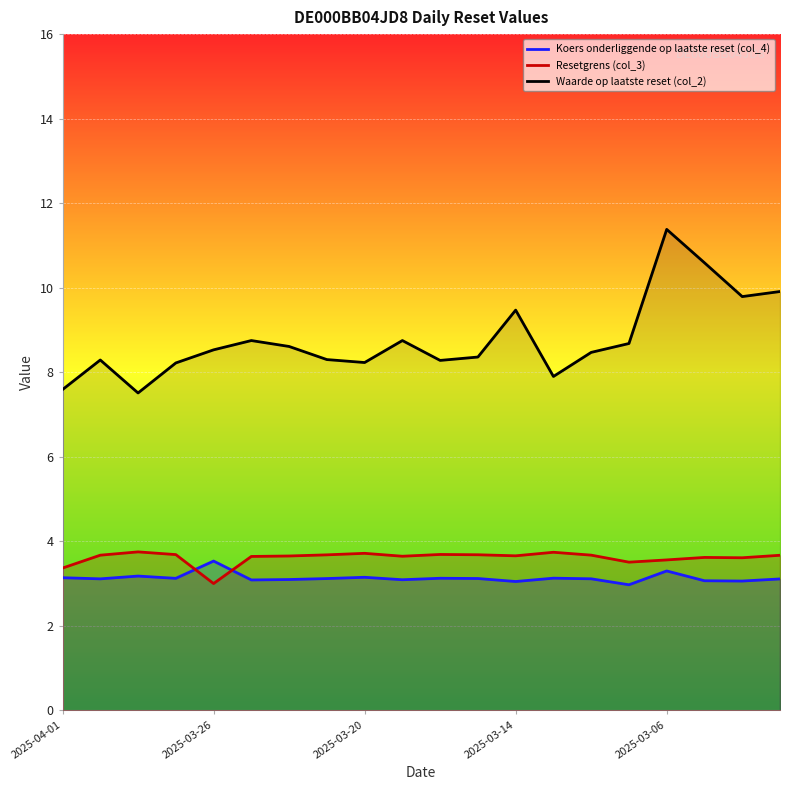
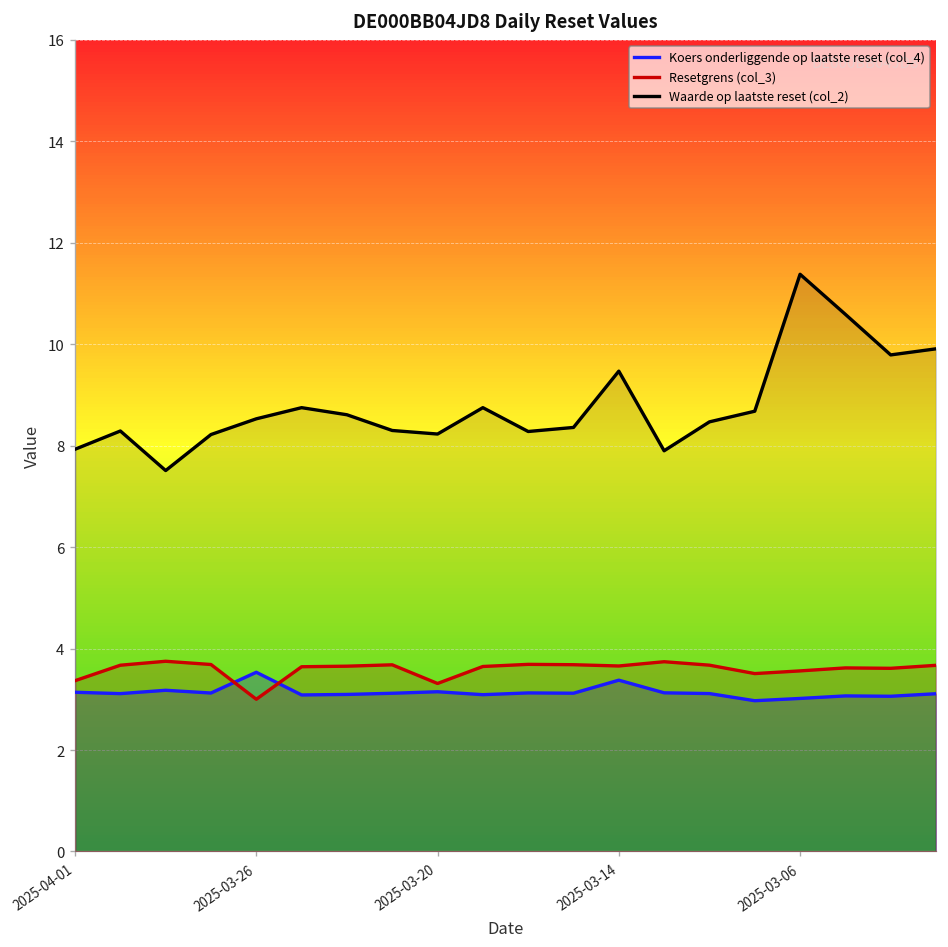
  {
    "Koers onderliggende op laatste reset (col_4)": {
      "2025-04-01": 3.1,
      "2025-03-26": 3.5,
      "2025-03-20": 3.1,
-     "2025-03-14": 3.0,
-     "2025-03-06": 3.3
+     "2025-03-14": 3.4,
+     "2025-03-06": 3.0
    },
    "Resetgrens (col_3)": {
      "2025-04-01": 3.4,
      "2025-03-26": 3.0,
-     "2025-03-20": 3.7,
+     "2025-03-20": 3.3,
      "2025-03-14": 3.7,
      "2025-03-06": 3.6
    },
    "Waarde op laatste reset (col_2)": {
-     "2025-04-01": 7.6,
+     "2025-04-01": 7.9,
      "2025-03-26": 8.5,
      "2025-03-20": 8.2,
      "2025-03-14": 9.5,
      "2025-03-06": 11.4
    }
  }
